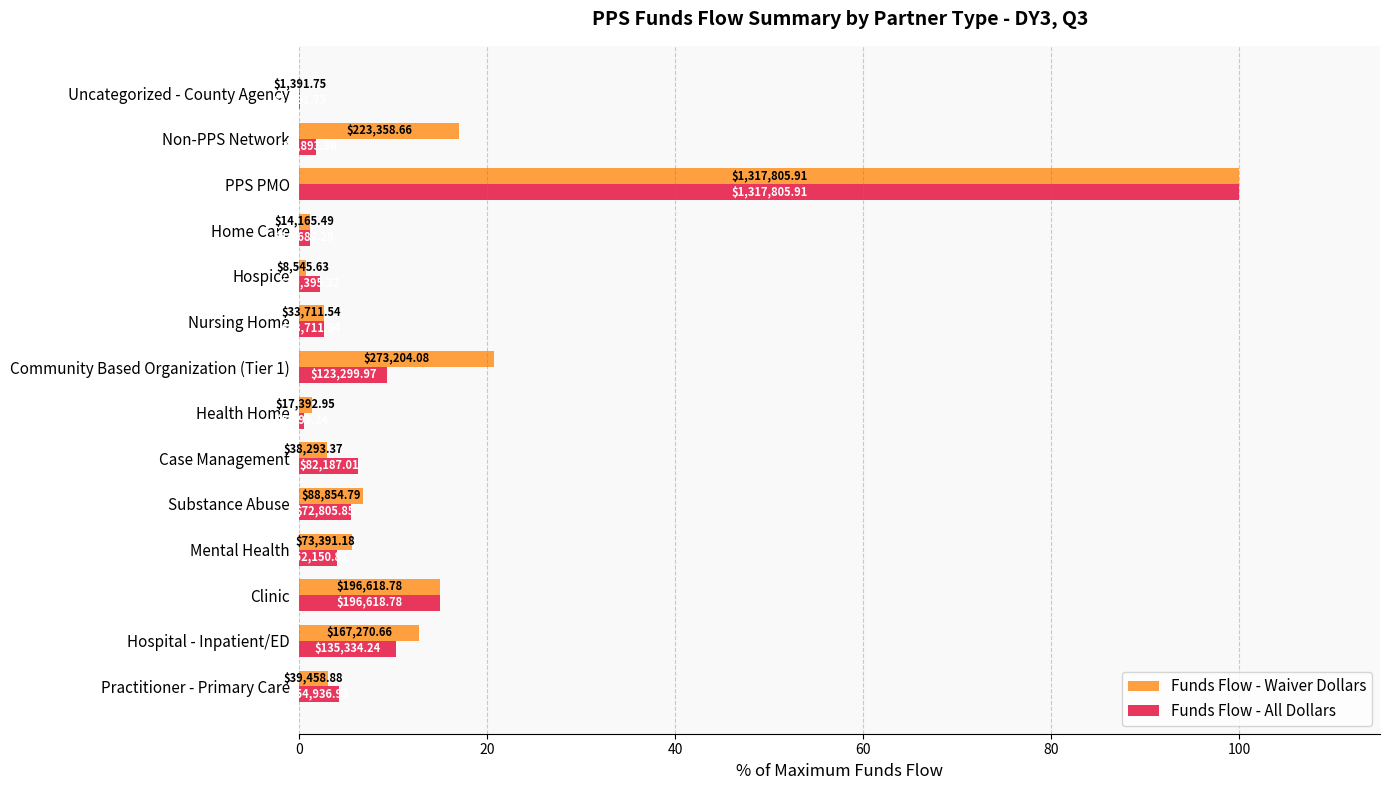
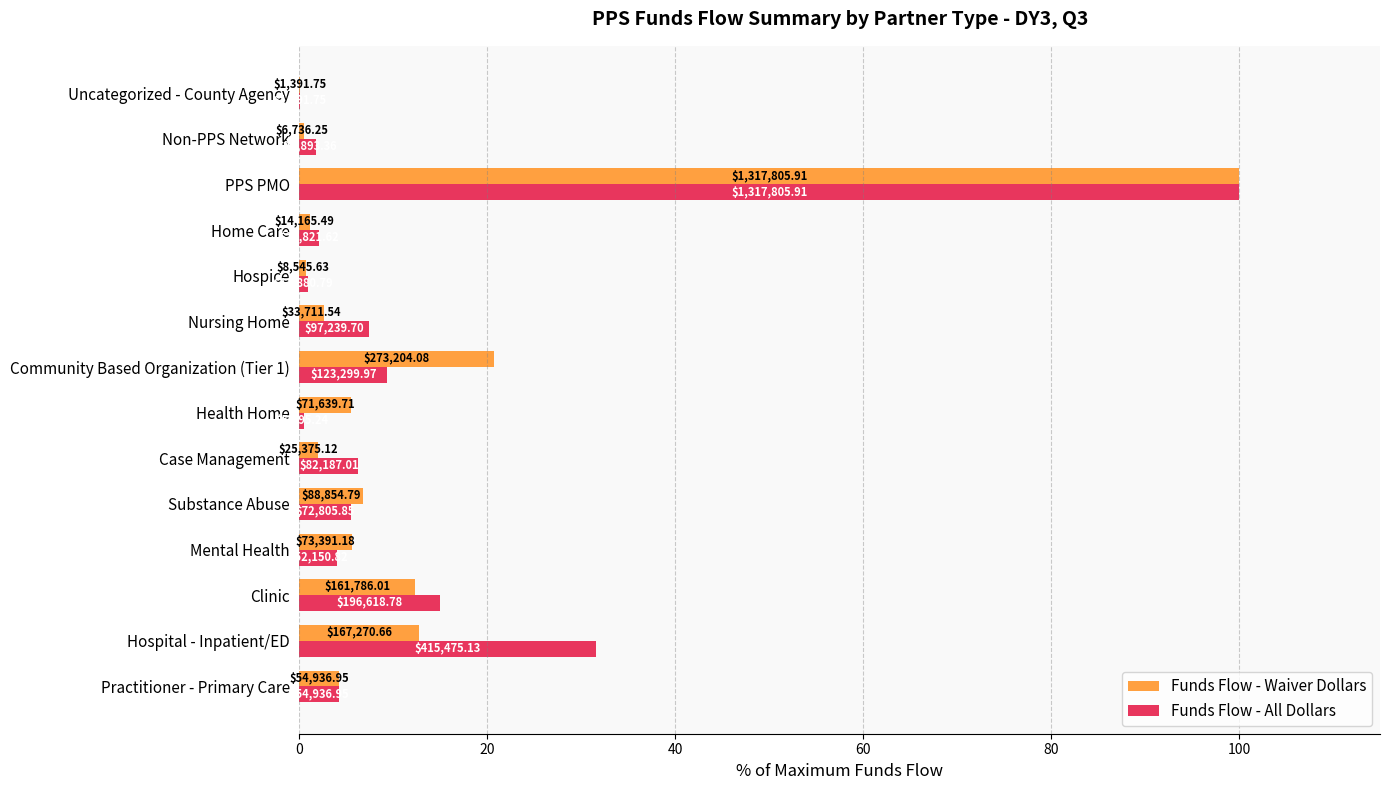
  {
    "Funds Flow - Waiver Dollars": {
-     "Non-PPS Network": "$223,358.66",
-     "Health Home": "$17,392.95",
-     "Case Management": "$38,293.37",
-     "Clinic": "$196,618.78",
-     "Practitioner - Primary Care": "$39,458.88"
+     "Non-PPS Network": "$6,736.25",
+     "Health Home": "$71,639.71",
+     "Case Management": "$25,375.12",
+     "Clinic": "$161,786.01",
+     "Practitioner - Primary Care": "$54,936.95"
    },
    "Funds Flow - All Dollars": {
-     "Home Care": "1",
-     "Hospice": "2",
-     "Nursing Home": "3",
-     "Hospital - Inpatient/ED": "$135,334.24"
+     "Home Care": "2",
+     "Hospice": "1",
+     "Nursing Home": "7",
+     "Hospital - Inpatient/ED": "$415,475.13"
    }
  }
